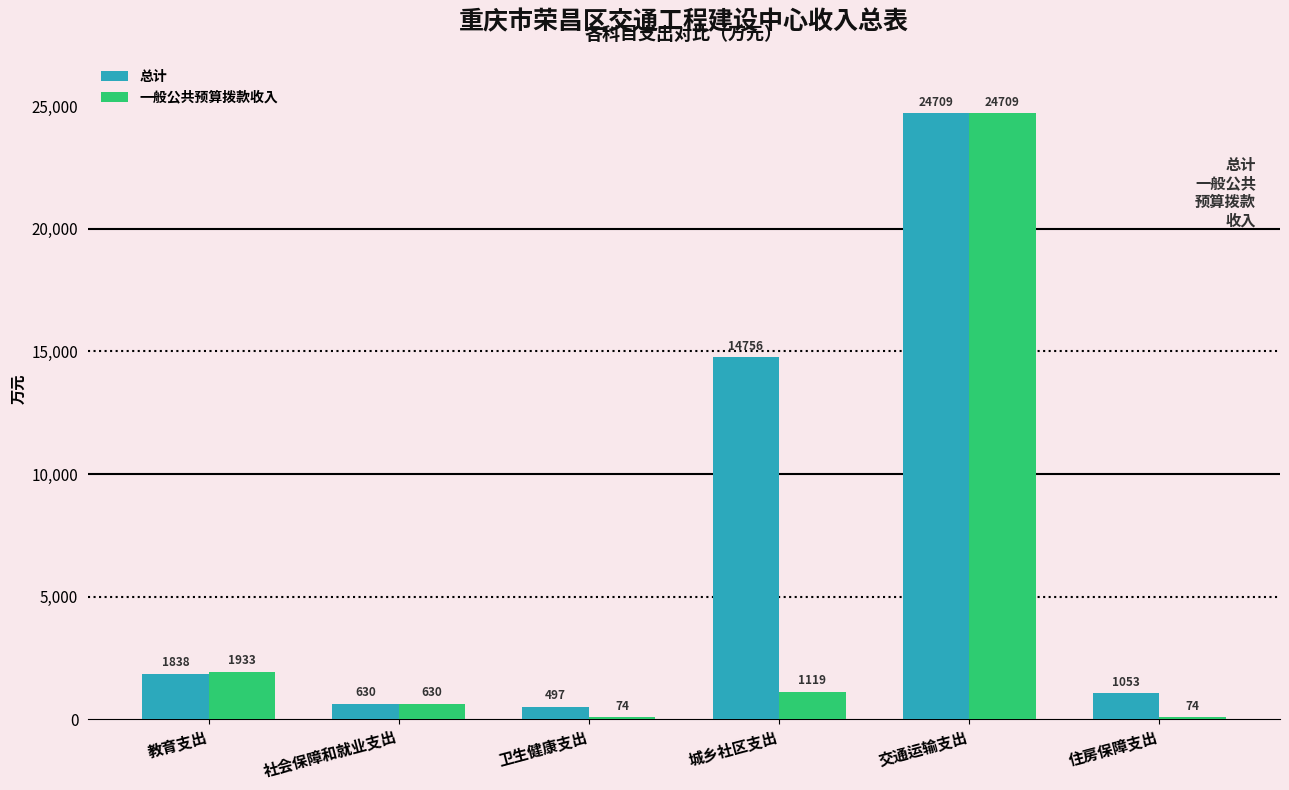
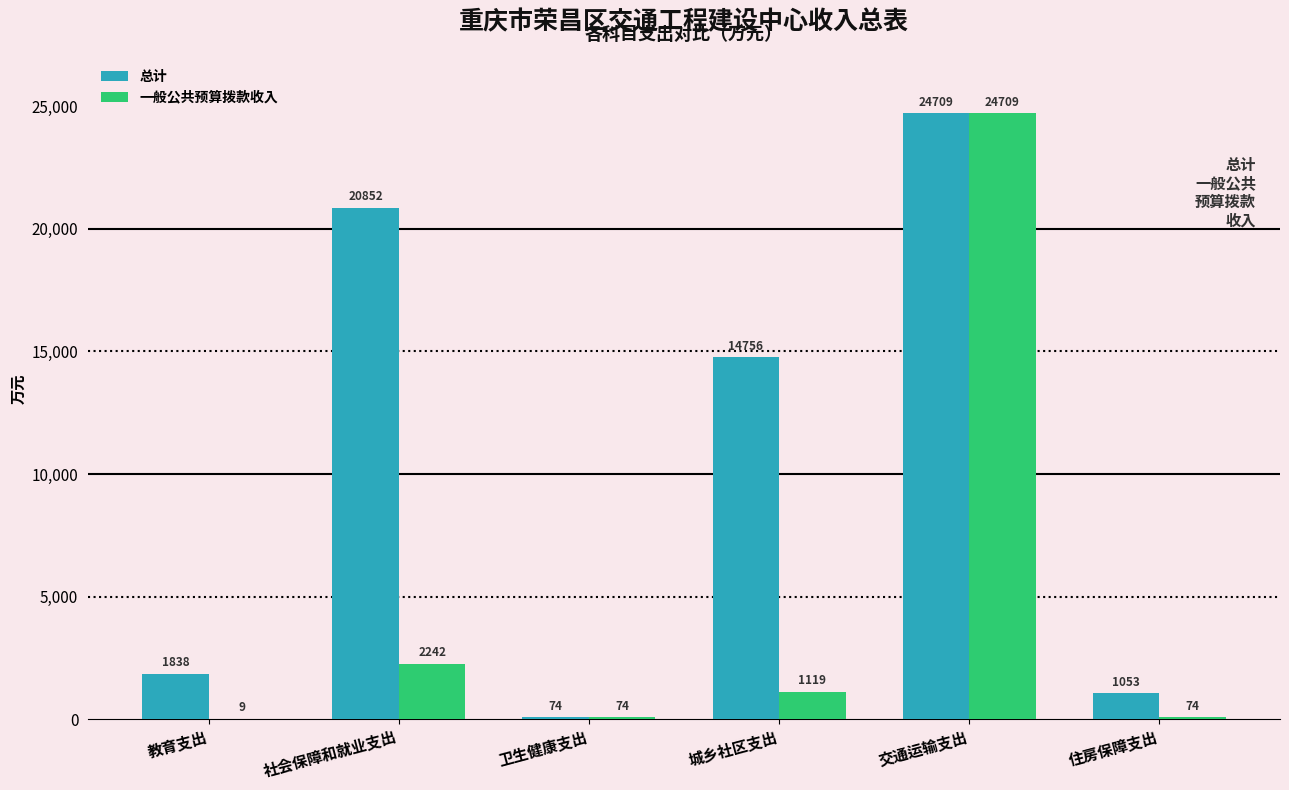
  {
    "总计": {
      "教育支出": 1838,
-     "社会保障和就业支出": 630,
-     "卫生健康支出": 497,
+     "社会保障和就业支出": 20852,
+     "卫生健康支出": 74,
      "城乡社区支出": 14756,
      "交通运输支出": 24709,
      "住房保障支出": 1053
    },
    "一般公共预算拨款收入": {
-     "教育支出": 1933,
-     "社会保障和就业支出": 630,
+     "教育支出": 9,
+     "社会保障和就业支出": 2242,
      "卫生健康支出": 74,
      "城乡社区支出": 1119,
      "交通运输支出": 24709,
      "住房保障支出": 74
    }
  }
